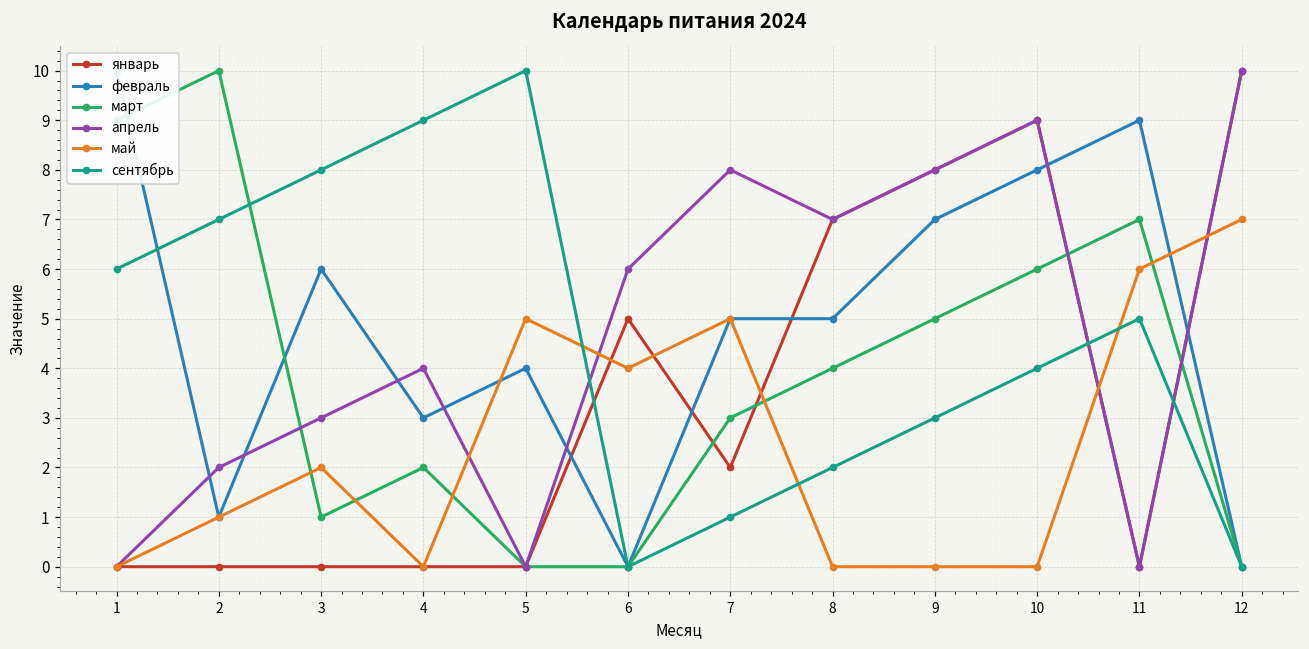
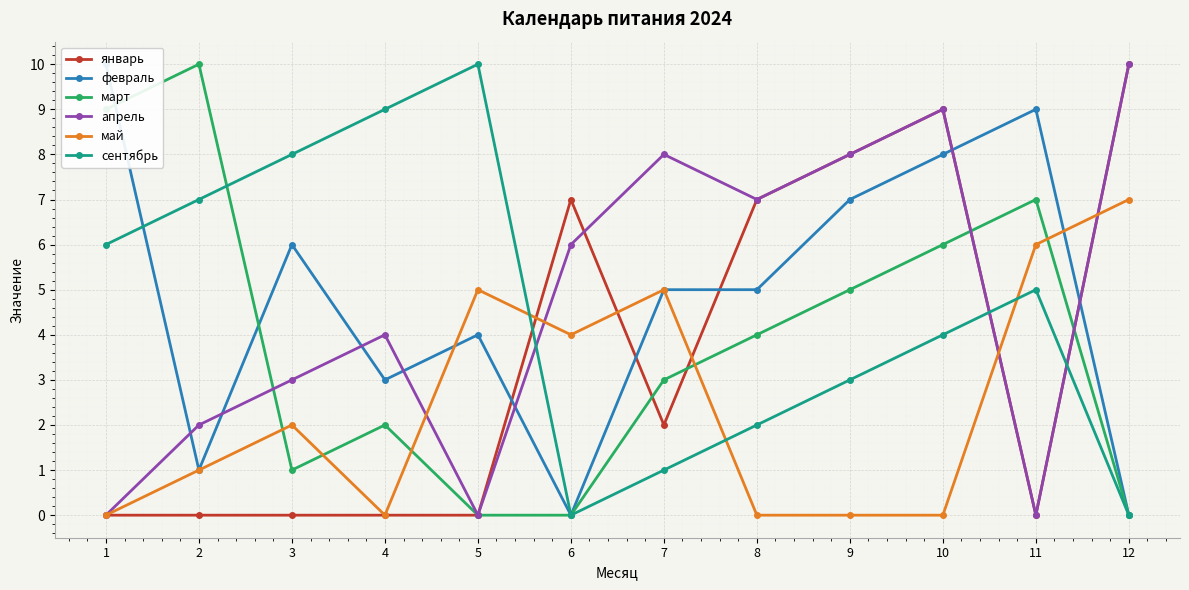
  {
    "январь": {
      "2": 0,
      "3": 0,
-     "6": 5,
+     "6": 7,
      "7": 2
    },
    "февраль": {
      "3": 6,
      "4": 3,
      "5": 4,
      "8": 5,
      "9": 7,
      "10": 8,
      "11": 9
    },
    "апрель": {
      "2": 2,
      "3": 3,
      "4": 4,
      "6": 6,
      "7": 8
    },
    "май": {
      "3": 2,
      "5": 5,
      "6": 4,
      "8": 0,
      "9": 0,
      "10": 0,
      "11": 6,
      "12": 7
    }
  }
